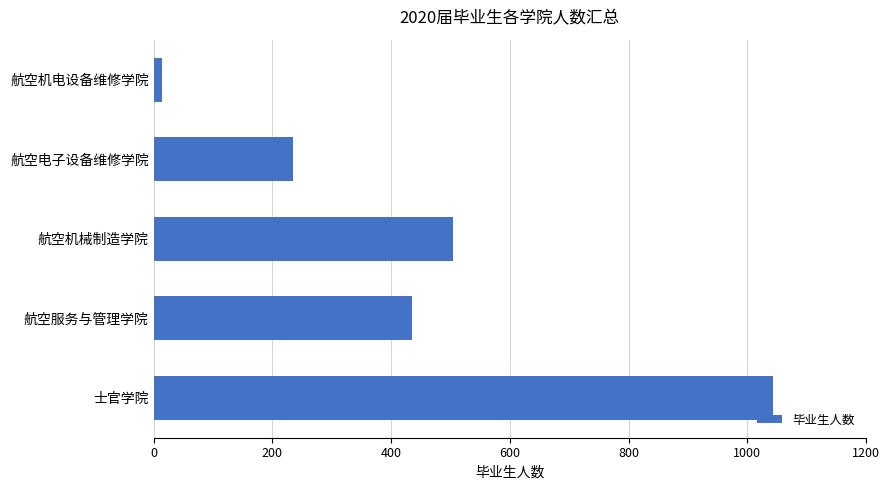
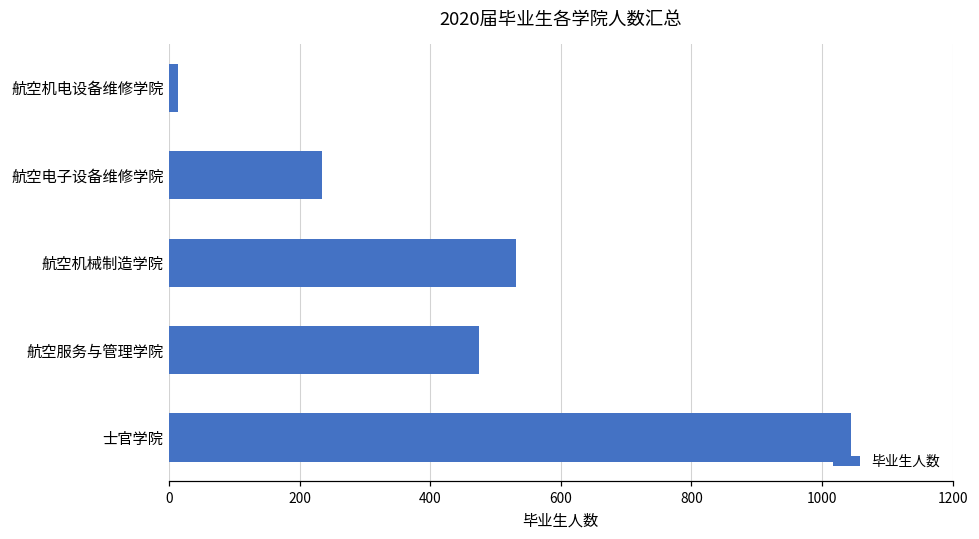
  {
    "航空机电设备维修学院": 10,
    "航空电子设备维修学院": 240,
-   "航空机械制造学院": 500,
-   "航空服务与管理学院": 440,
+   "航空机械制造学院": 530,
+   "航空服务与管理学院": 480,
    "士官学院": 1040
  }
